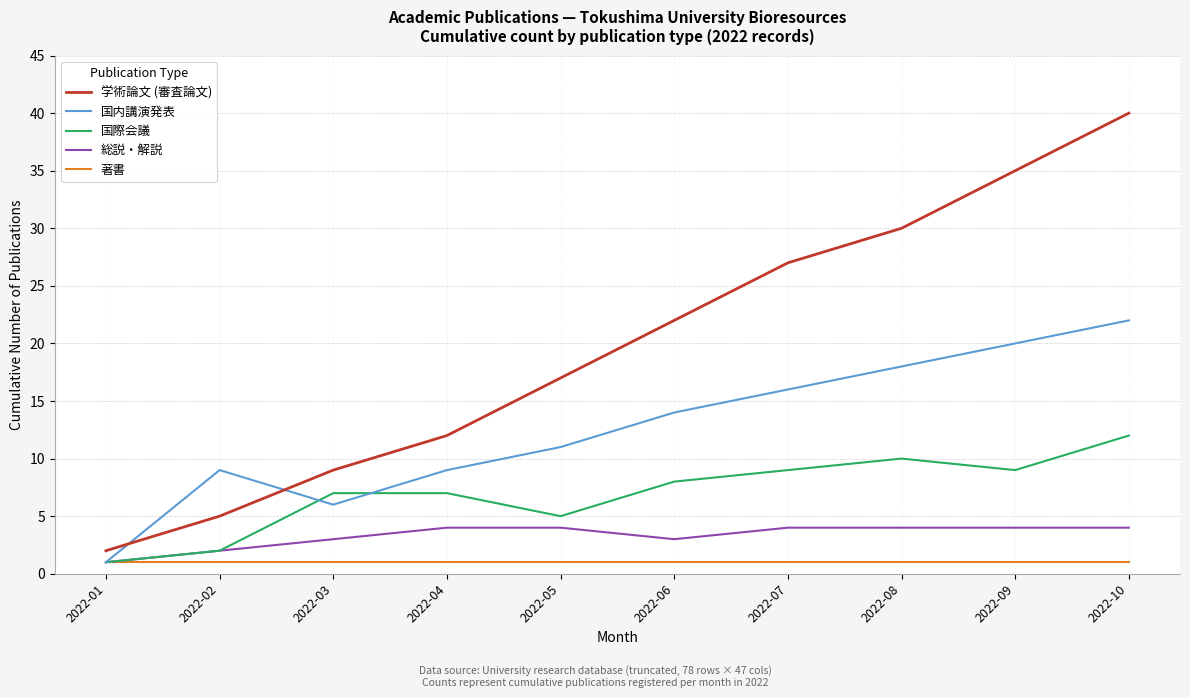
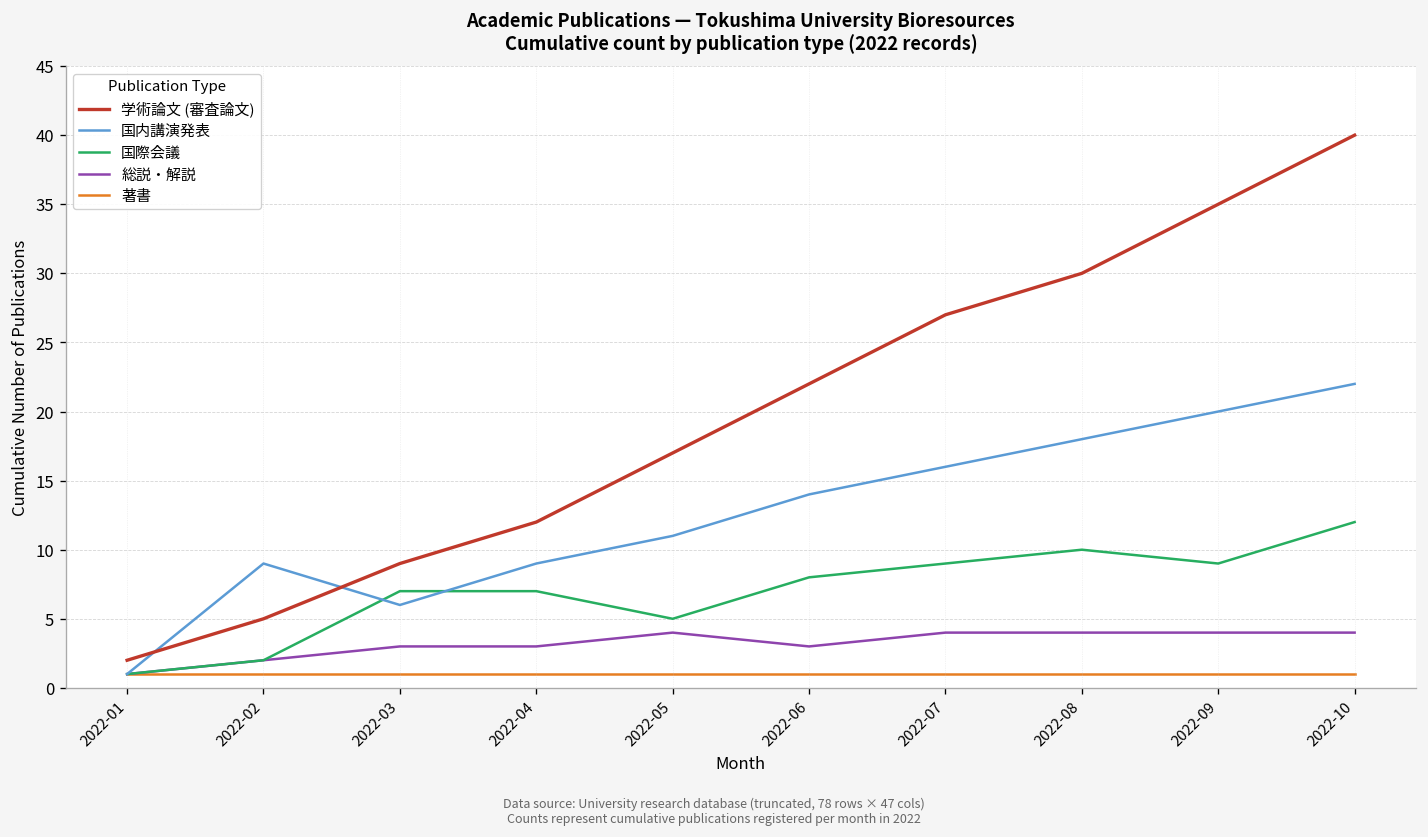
  {
    "学術論文 (審査論文)": {
      "2022-01": 2,
      "2022-02": 5,
      "2022-03": 9,
      "2022-04": 12,
      "2022-05": 17,
      "2022-06": 22,
      "2022-07": 27,
      "2022-08": 30,
      "2022-09": 35,
      "2022-10": 40
    },
    "国内講演発表": {
      "2022-02": 9,
      "2022-03": 6,
      "2022-04": 9,
      "2022-05": 11,
      "2022-06": 14,
      "2022-07": 16,
      "2022-08": 18,
      "2022-09": 20,
      "2022-10": 22
    },
    "国際会議": {
      "2022-03": 7,
      "2022-04": 7,
      "2022-05": 5,
      "2022-06": 8,
      "2022-07": 9,
      "2022-08": 10,
      "2022-09": 9,
      "2022-10": 12
    },
    "総説・解説": {
      "2022-03": 3,
-     "2022-04": 4,
+     "2022-04": 3,
      "2022-05": 4,
      "2022-06": 3,
      "2022-07": 4,
      "2022-08": 4,
      "2022-09": 4,
      "2022-10": 4
    },
    "著書": {
      "2022-02": 1,
      "2022-03": 1,
      "2022-04": 1,
      "2022-05": 1,
      "2022-06": 1,
      "2022-07": 1,
      "2022-08": 1,
      "2022-09": 1,
      "2022-10": 1
    }
  }
